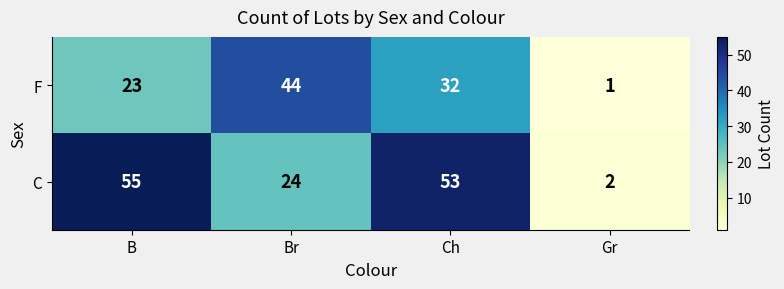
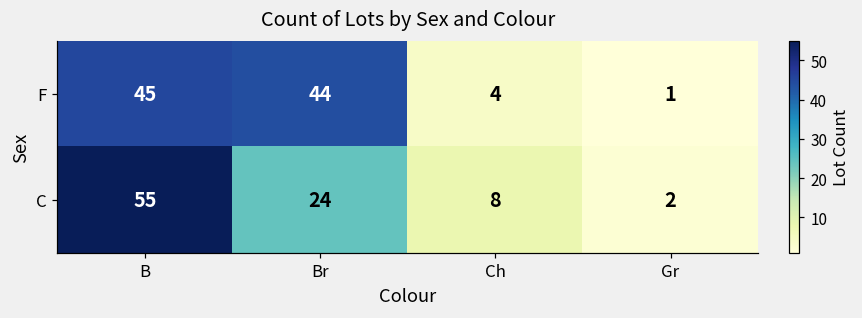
  {
    "F": {
-     "B": 23,
+     "B": 45,
      "Br": 44,
-     "Ch": 32,
+     "Ch": 4,
      "Gr": 1
    },
    "C": {
      "B": 55,
      "Br": 24,
-     "Ch": 53,
+     "Ch": 8,
      "Gr": 2
    }
  }
